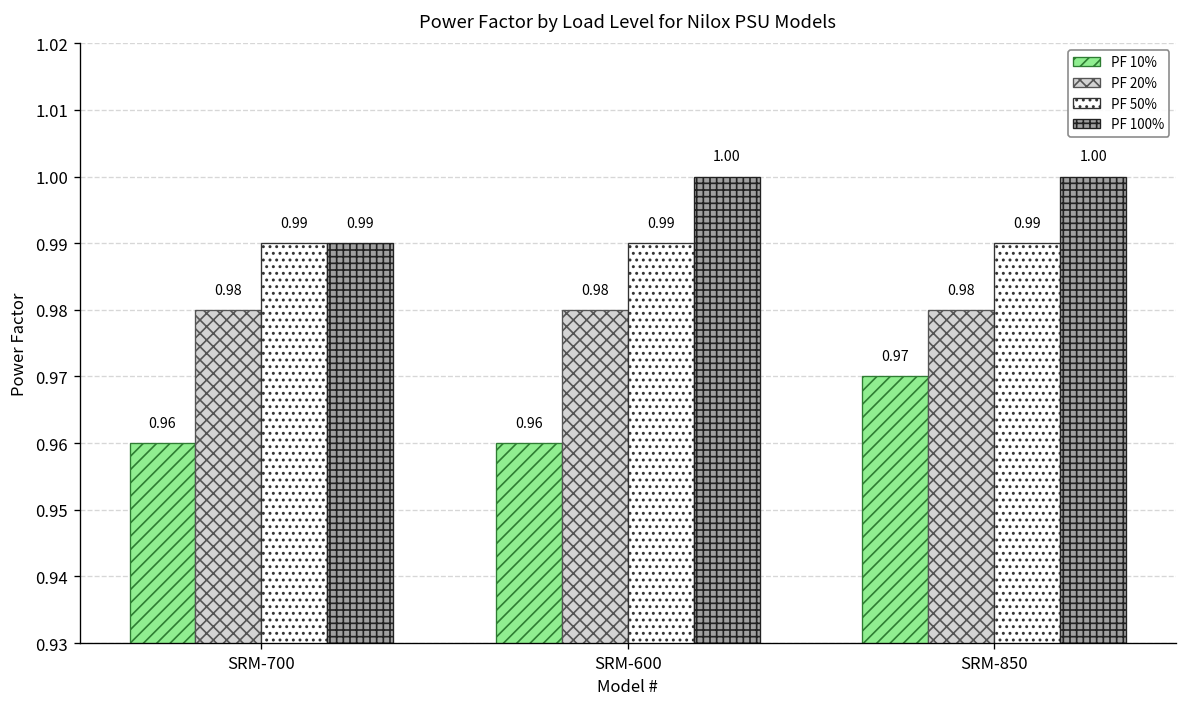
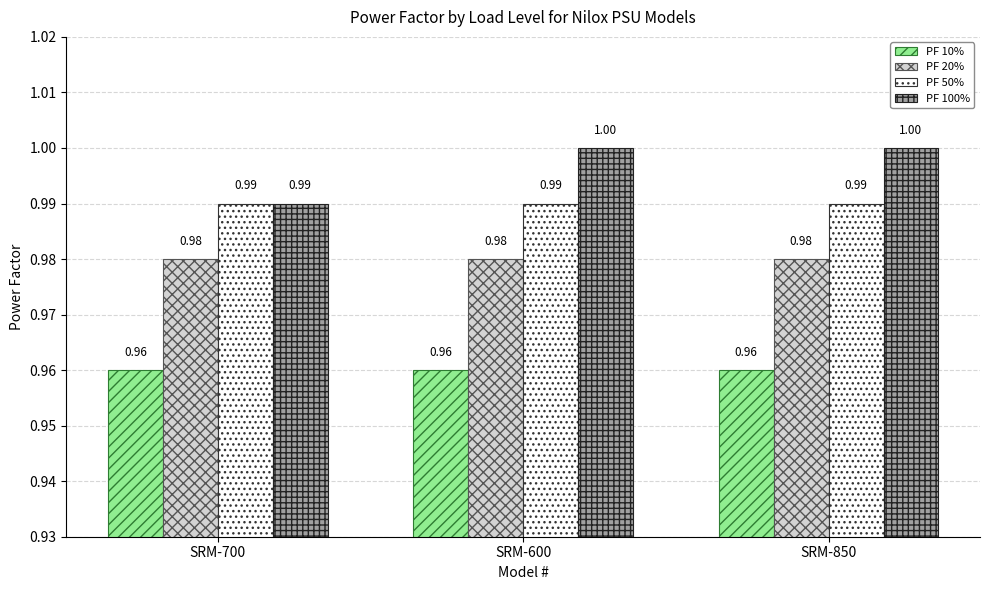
  {
    "PF 10%": {
      "SRM-700": 0.96,
      "SRM-600": 0.96,
-     "SRM-850": 0.97
+     "SRM-850": 0.96
    },
    "PF 20%": {
      "SRM-700": 0.98,
      "SRM-600": 0.98,
      "SRM-850": 0.98
    },
    "PF 50%": {
      "SRM-700": 0.99,
      "SRM-600": 0.99,
      "SRM-850": 0.99
    },
    "PF 100%": {
      "SRM-700": 0.99,
      "SRM-600": 1.00,
      "SRM-850": 1.00
    }
  }
